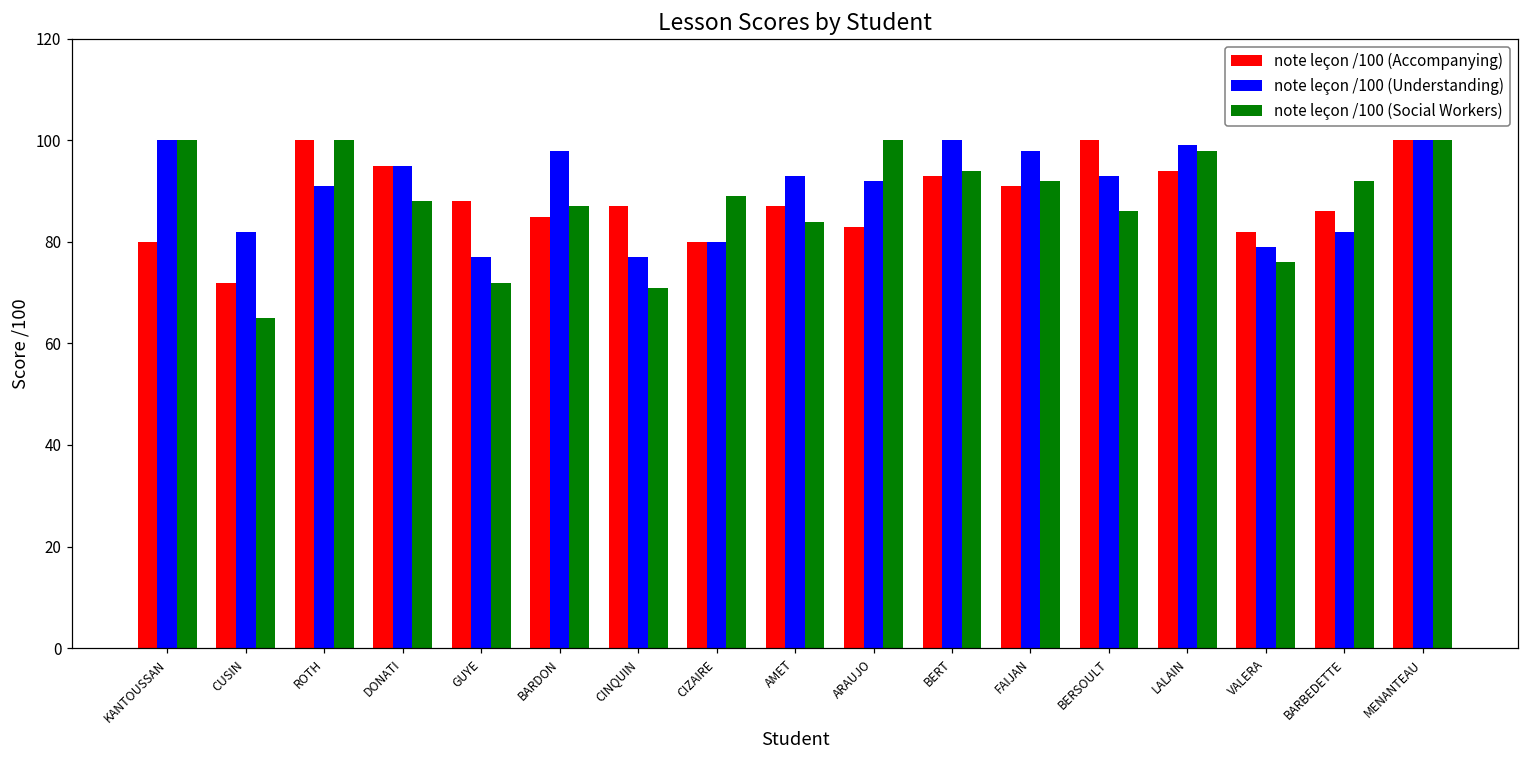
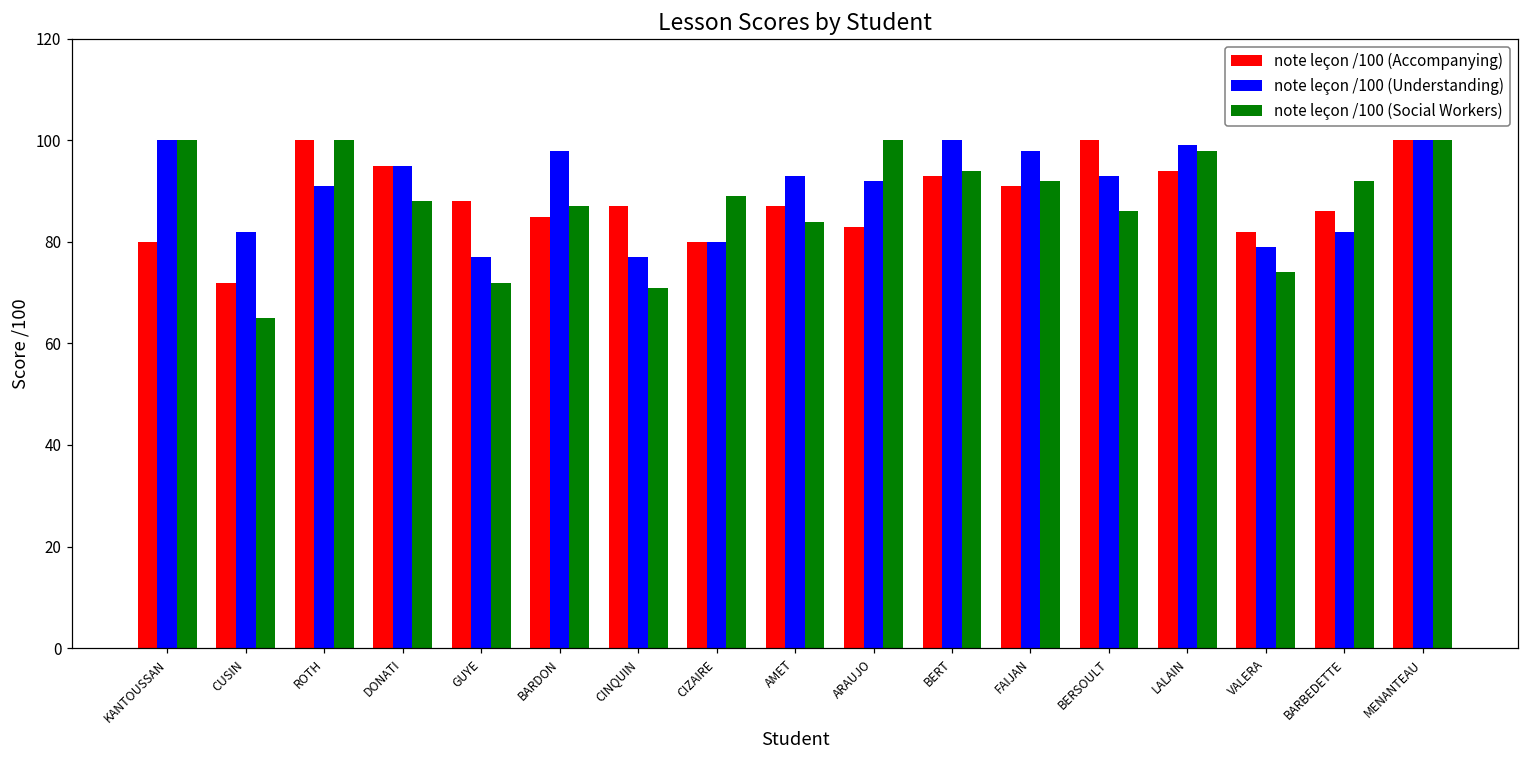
  {
    "note leçon /100 (Accompanying)": {
      "KANTOUSSAN": 80,
      "CUSIN": 72,
      "ROTH": 100,
      "DONATI": 95,
      "GUYE": 88,
      "BARDON": 85,
      "CINQUIN": 87,
      "CIZAIRE": 80,
      "AMET": 87,
      "ARAUJO": 83,
      "BERT": 93,
      "FAIJAN": 91,
      "BERSOULT": 100,
      "LALAIN": 94,
      "VALERA": 82,
      "BARBEDETTE": 86,
      "MENANTEAU": 100
    },
    "note leçon /100 (Understanding)": {
      "KANTOUSSAN": 100,
      "CUSIN": 82,
      "ROTH": 91,
      "DONATI": 95,
      "GUYE": 77,
      "BARDON": 98,
      "CINQUIN": 77,
      "CIZAIRE": 80,
      "AMET": 93,
      "ARAUJO": 92,
      "BERT": 100,
      "FAIJAN": 98,
      "BERSOULT": 93,
      "LALAIN": 99,
      "VALERA": 79,
      "BARBEDETTE": 82,
      "MENANTEAU": 100
    },
    "note leçon /100 (Social Workers)": {
      "KANTOUSSAN": 100,
      "CUSIN": 65,
      "ROTH": 100,
      "DONATI": 88,
      "GUYE": 72,
      "BARDON": 87,
      "CINQUIN": 71,
      "CIZAIRE": 89,
      "AMET": 84,
      "ARAUJO": 100,
      "BERT": 94,
      "FAIJAN": 92,
      "BERSOULT": 86,
      "LALAIN": 98,
-     "VALERA": 76,
+     "VALERA": 74,
      "BARBEDETTE": 92,
      "MENANTEAU": 100
    }
  }
